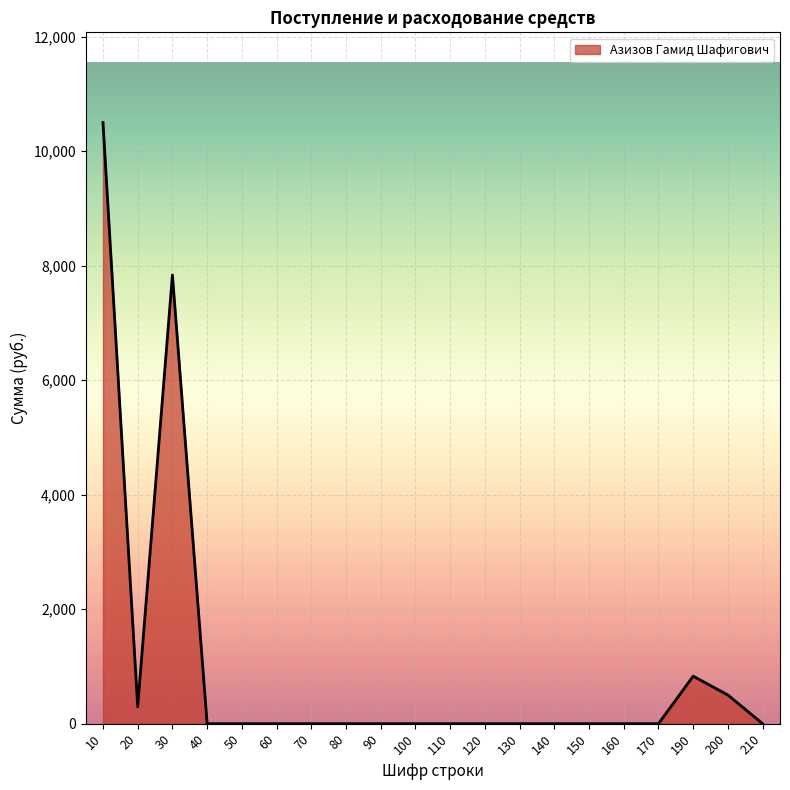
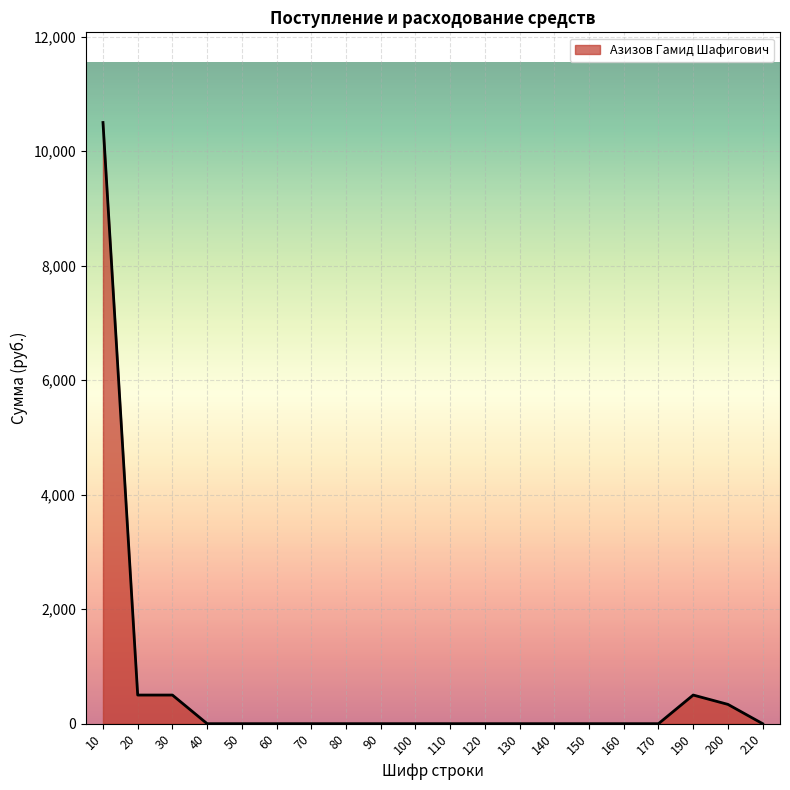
  {
    "10": "10,500",
-   "20": "300",
-   "30": "7,800",
+   "20": "500",
+   "30": "500",
    "40": "0",
    "50": "0",
    "60": "0",
    "70": "0",
    "80": "0",
    "90": "0",
    "100": "0",
    "110": "0",
    "120": "0",
    "130": "0",
    "140": "0",
    "150": "0",
    "160": "0",
    "170": "0",
-   "190": "800",
-   "200": "500",
+   "190": "500",
+   "200": "300",
    "210": "0"
  }
